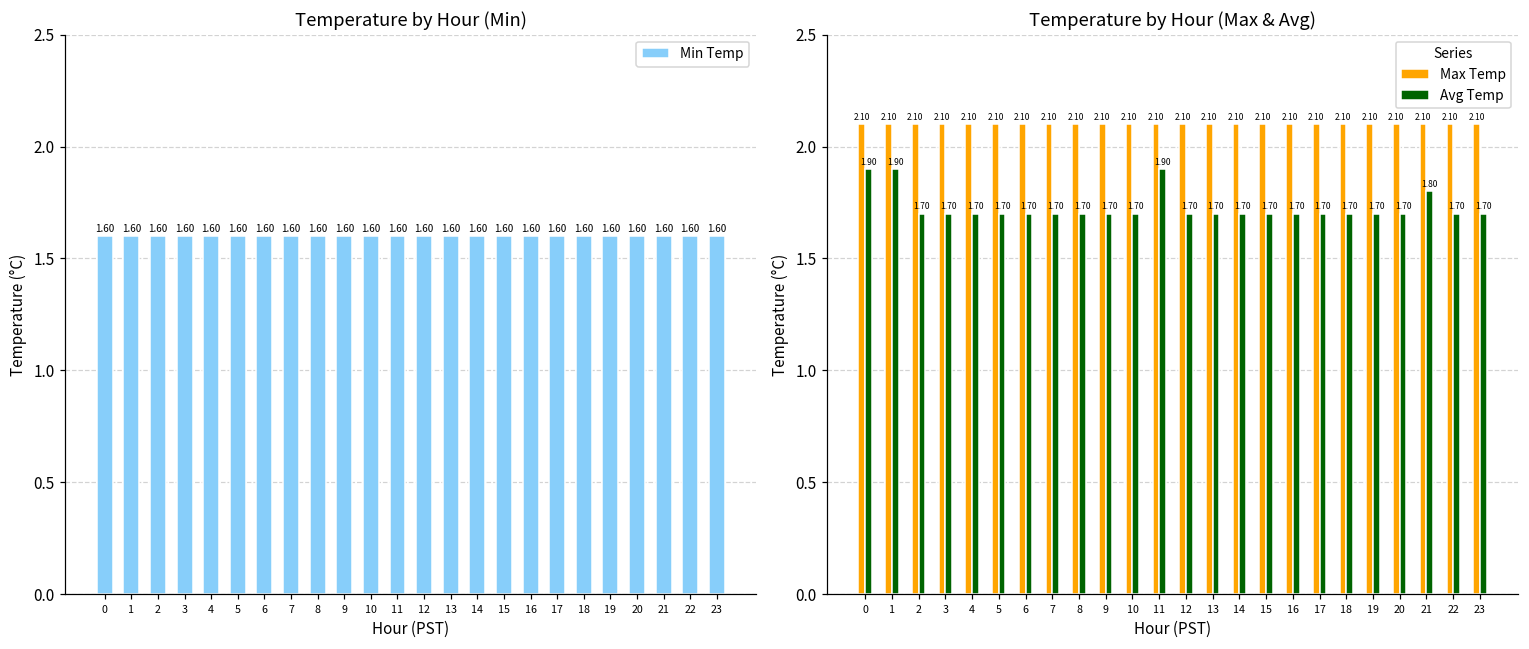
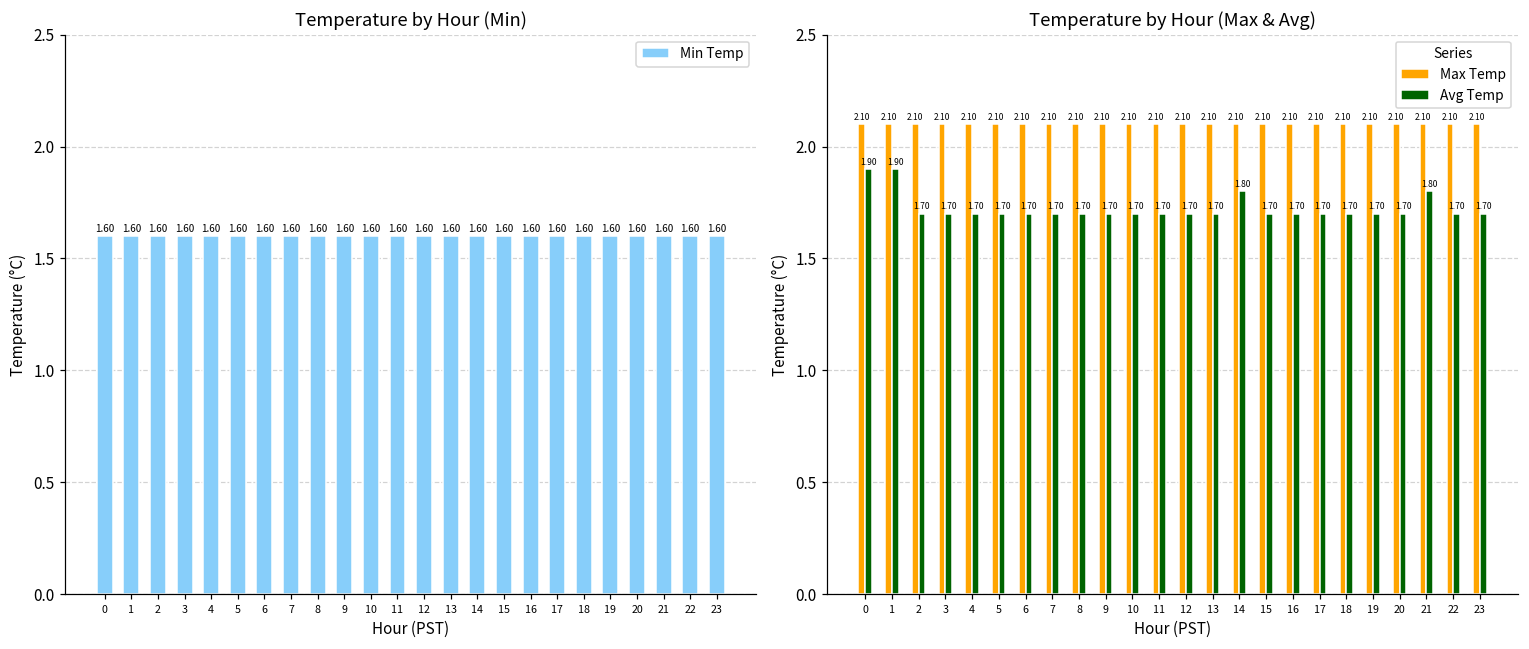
  {
    "Temperature by Hour (Min)": {
      "0": 1.60,
      "1": 1.60,
      "2": 1.60,
      "3": 1.60,
      "4": 1.60,
      "5": 1.60,
      "6": 1.60,
      "7": 1.60,
      "8": 1.60,
      "9": 1.60,
      "10": 1.60,
      "11": 1.60,
      "12": 1.60,
      "13": 1.60,
      "14": 1.60,
      "15": 1.60,
      "16": 1.60,
      "17": 1.60,
      "18": 1.60,
      "19": 1.60,
      "20": 1.60,
      "21": 1.60,
      "22": 1.60,
      "23": 1.60
    },
    "Temperature by Hour (Max & Avg)": {
      "Max Temp": {
        "0": 2.10,
        "1": 2.10,
        "2": 2.10,
        "3": 2.10,
        "4": 2.10,
        "5": 2.10,
        "6": 2.10,
        "7": 2.10,
        "8": 2.10,
        "9": 2.10,
        "10": 2.10,
        "11": 2.10,
        "12": 2.10,
        "13": 2.10,
        "14": 2.10,
        "15": 2.10,
        "16": 2.10,
        "17": 2.10,
        "18": 2.10,
        "19": 2.10,
        "20": 2.10,
        "21": 2.10,
        "22": 2.10,
        "23": 2.10
      },
      "Avg Temp": {
        "0": 1.90,
        "1": 1.90,
        "2": 1.70,
        "3": 1.70,
        "4": 1.70,
        "5": 1.70,
        "6": 1.70,
        "7": 1.70,
        "8": 1.70,
        "9": 1.70,
        "10": 1.70,
-       "11": 1.90,
+       "11": 1.70,
        "12": 1.70,
        "13": 1.70,
-       "14": 1.70,
+       "14": 1.80,
        "15": 1.70,
        "16": 1.70,
        "17": 1.70,
        "18": 1.70,
        "19": 1.70,
        "20": 1.70,
        "21": 1.80,
        "22": 1.70,
        "23": 1.70
      }
    }
  }
